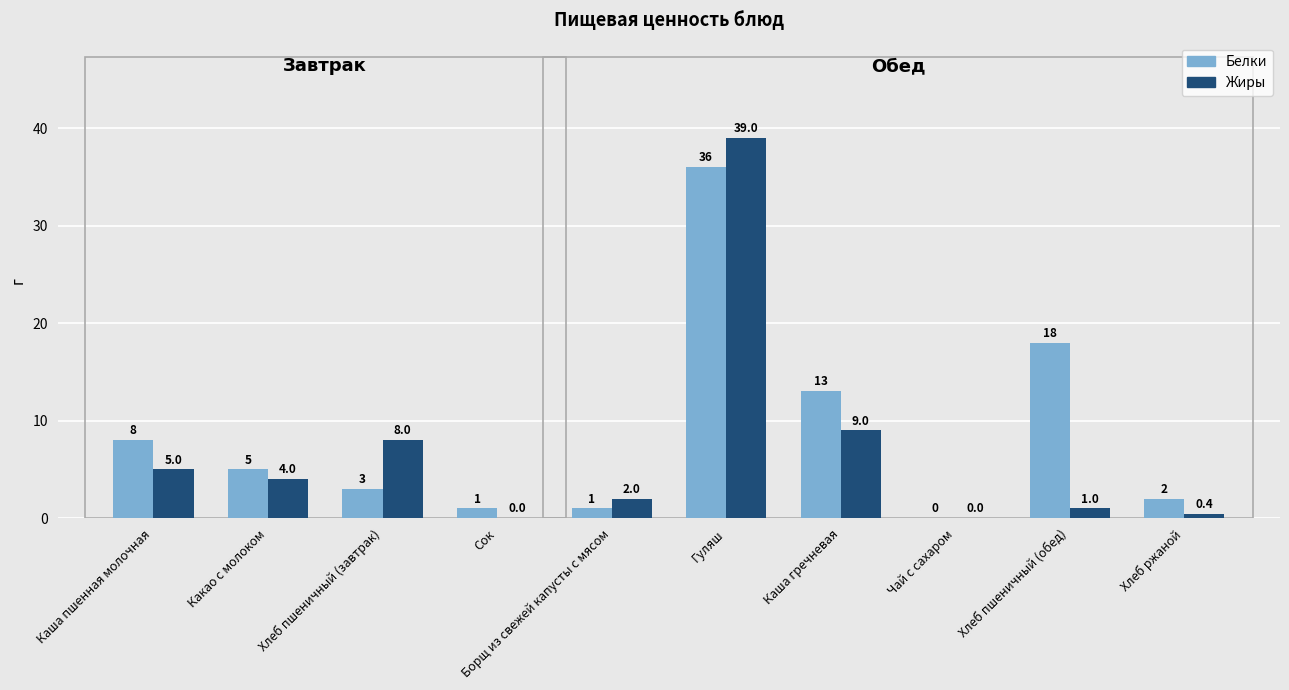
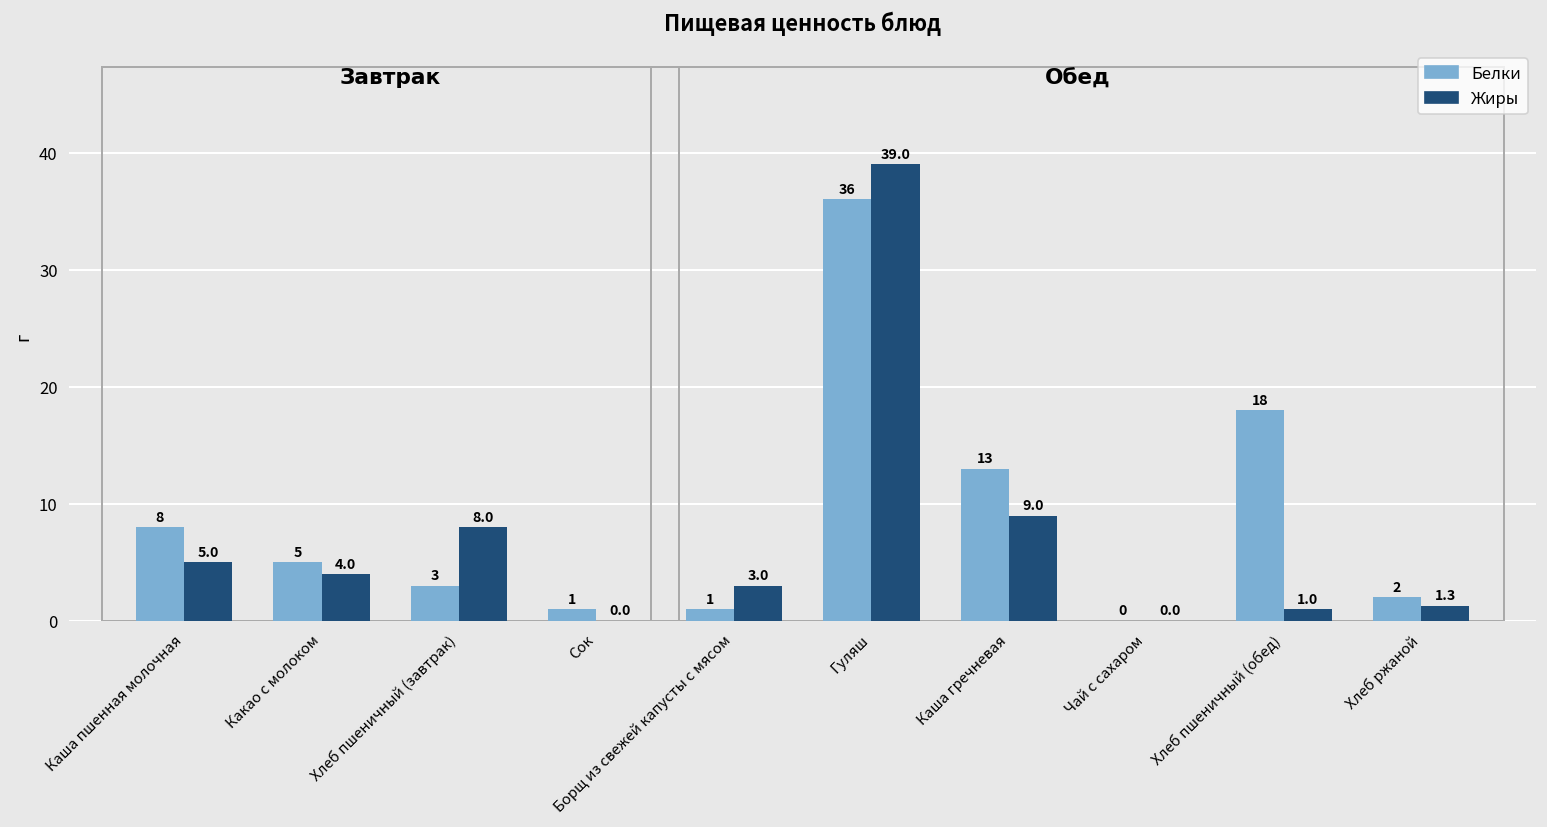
  {
    "Белки": {
      "Каша пшенная молочная": 8,
      "Какао с молоком": 5,
      "Хлеб пшеничный (завтрак)": 3,
      "Сок": 1,
      "Борщ из свежей капусты с мясом": 1,
      "Гуляш": 36,
      "Каша гречневая": 13,
      "Чай с сахаром": 0,
      "Хлеб пшеничный (обед)": 18,
      "Хлеб ржаной": 2
    },
    "Жиры": {
      "Каша пшенная молочная": 5.0,
      "Какао с молоком": 4.0,
      "Хлеб пшеничный (завтрак)": 8.0,
      "Сок": 0.0,
-     "Борщ из свежей капусты с мясом": 2.0,
+     "Борщ из свежей капусты с мясом": 3.0,
      "Гуляш": 39.0,
      "Каша гречневая": 9.0,
      "Чай с сахаром": 0.0,
      "Хлеб пшеничный (обед)": 1.0,
-     "Хлеб ржаной": 0.4
+     "Хлеб ржаной": 1.3
    }
  }
